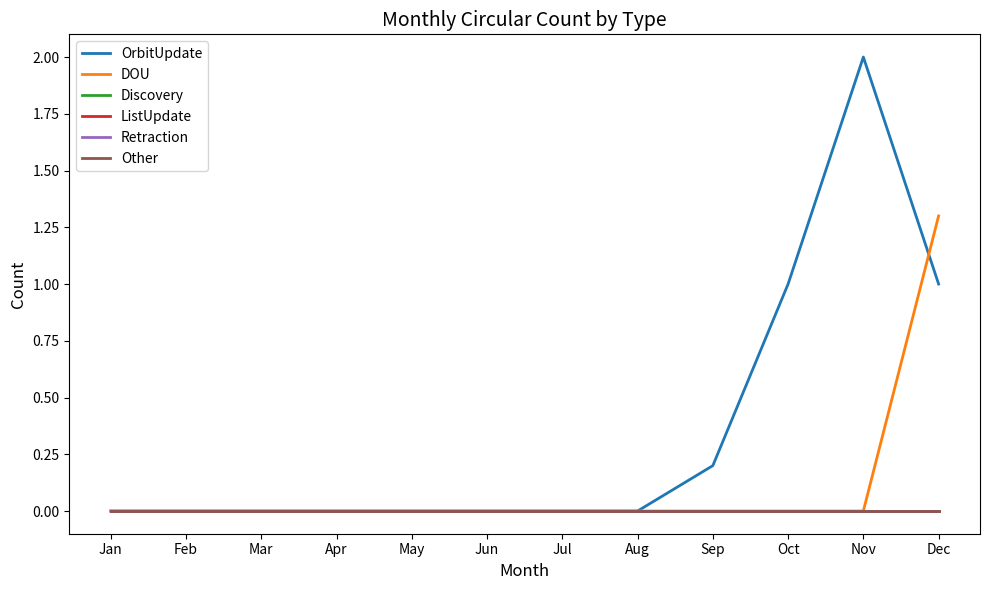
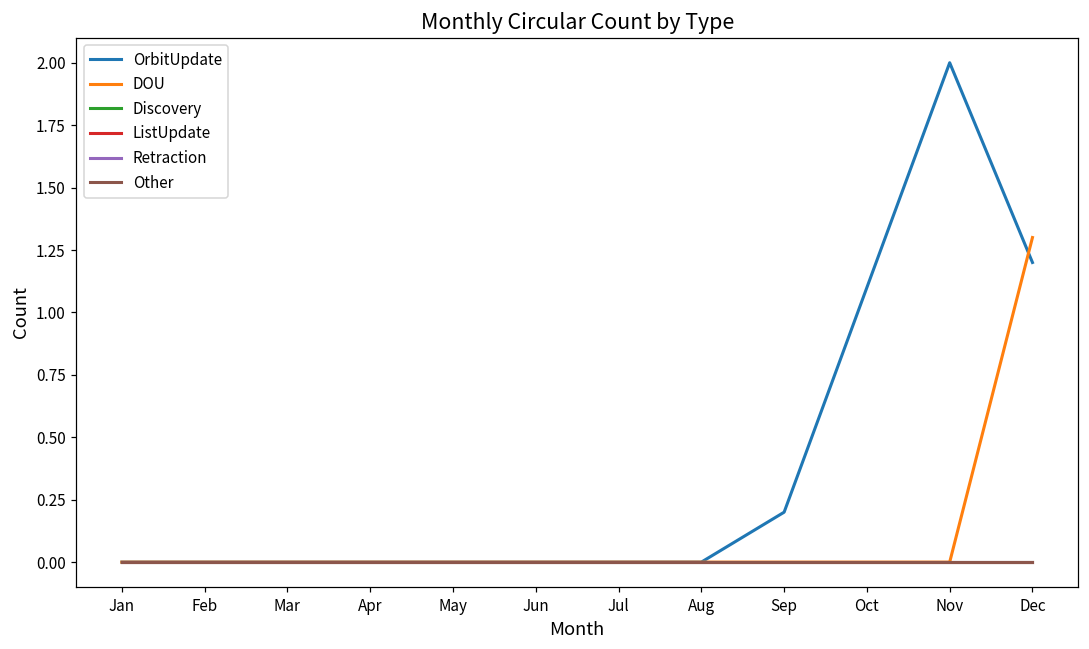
  {
    "OrbitUpdate": {
      "Sep": 0.2,
-     "Oct": 1.0,
+     "Oct": 1.1,
      "Nov": 2.0,
-     "Dec": 1.0
+     "Dec": 1.2
    },
    "DOU": {
      "Dec": 1.3
    },
    "Other": {
      "Dec": 0.0
    }
  }
